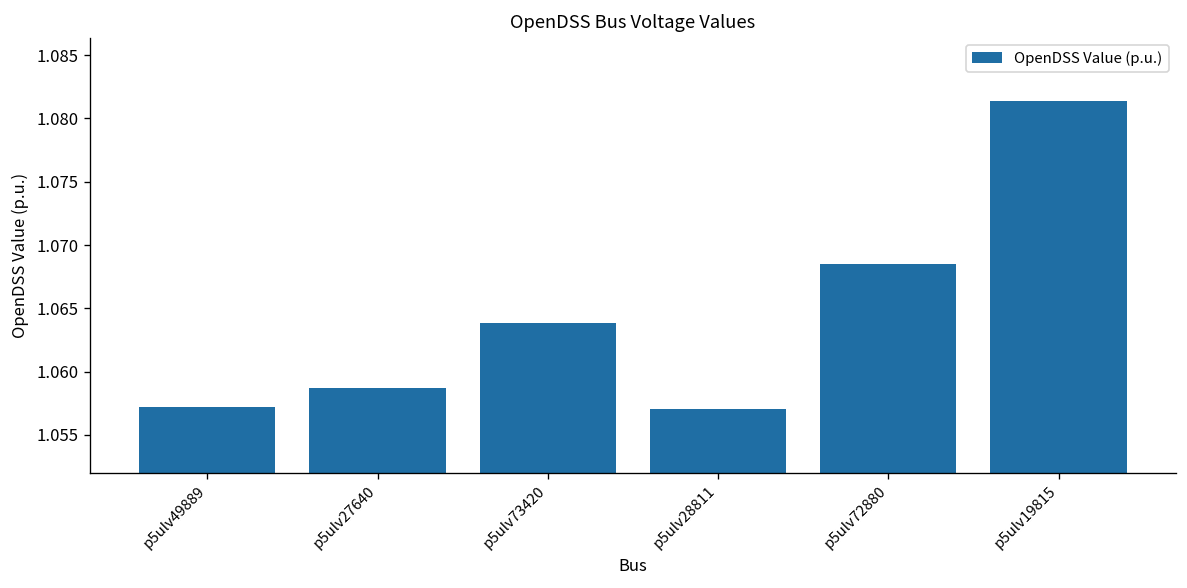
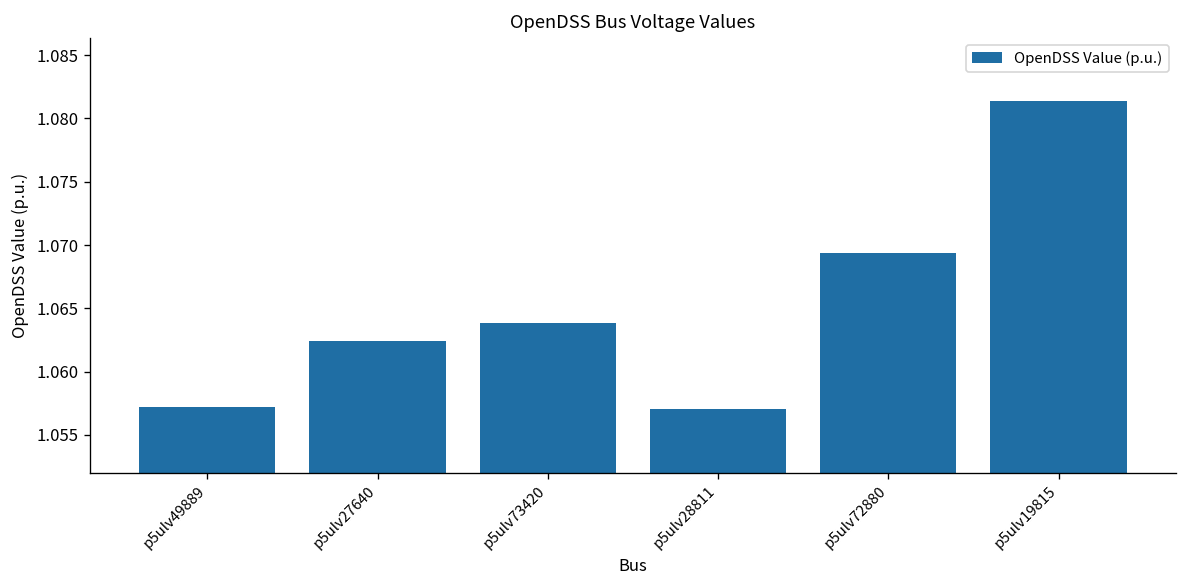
  {
    "p5ulv49889": 1.0572,
-   "p5ulv27640": 1.0587,
+   "p5ulv27640": 1.0624,
    "p5ulv73420": 1.0638,
    "p5ulv28811": 1.0570,
-   "p5ulv72880": 1.0685,
+   "p5ulv72880": 1.0693,
    "p5ulv19815": 1.0814
  }
